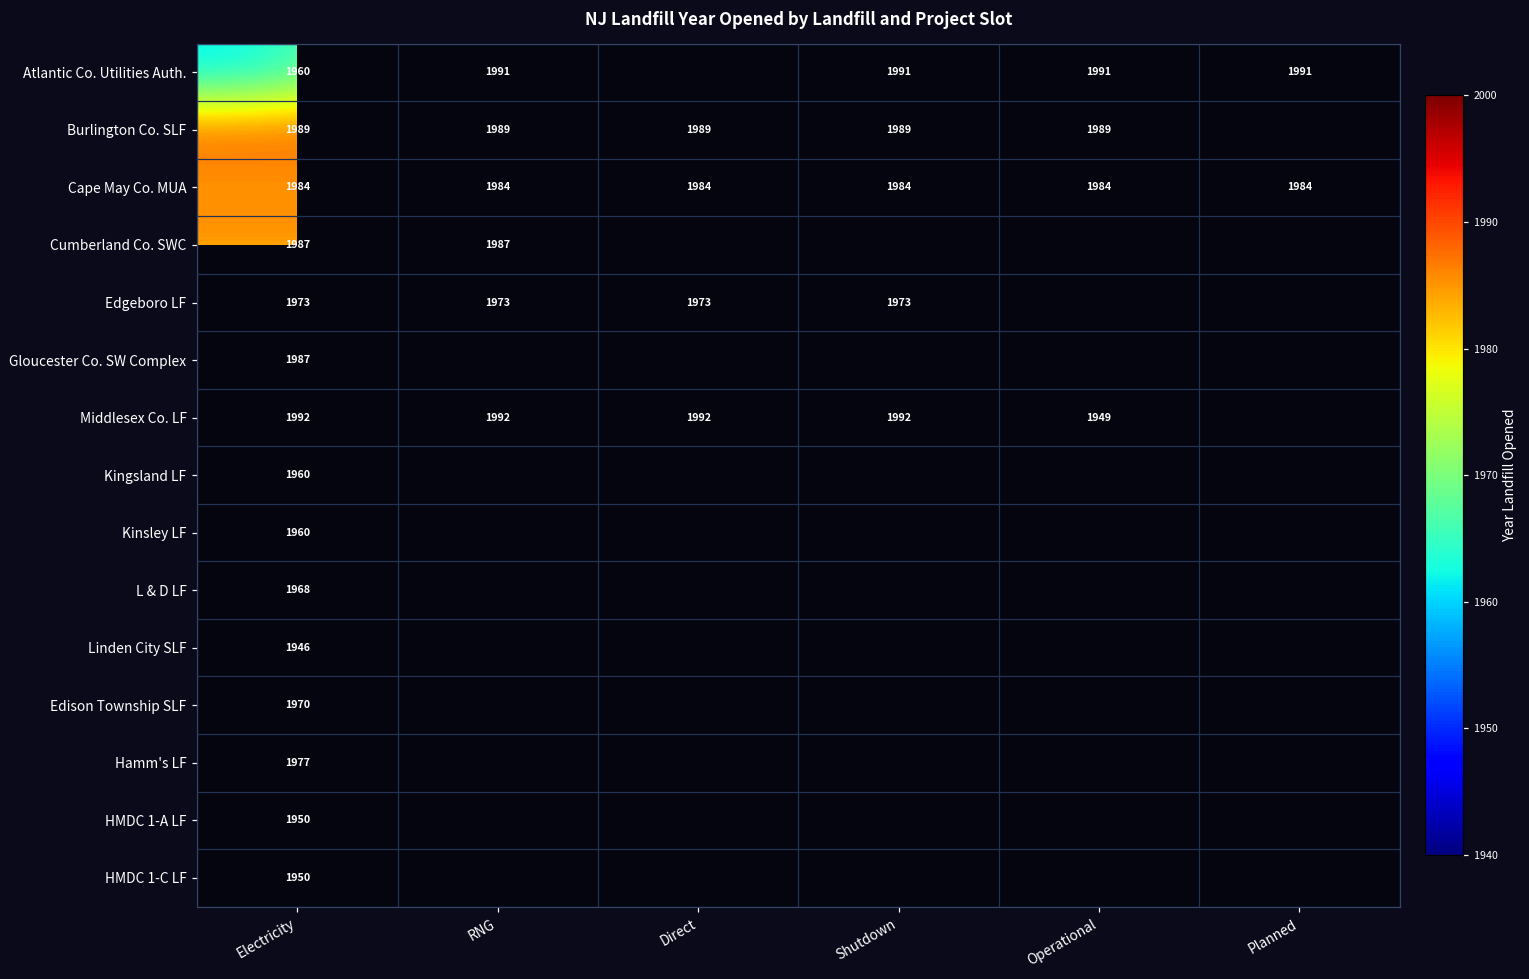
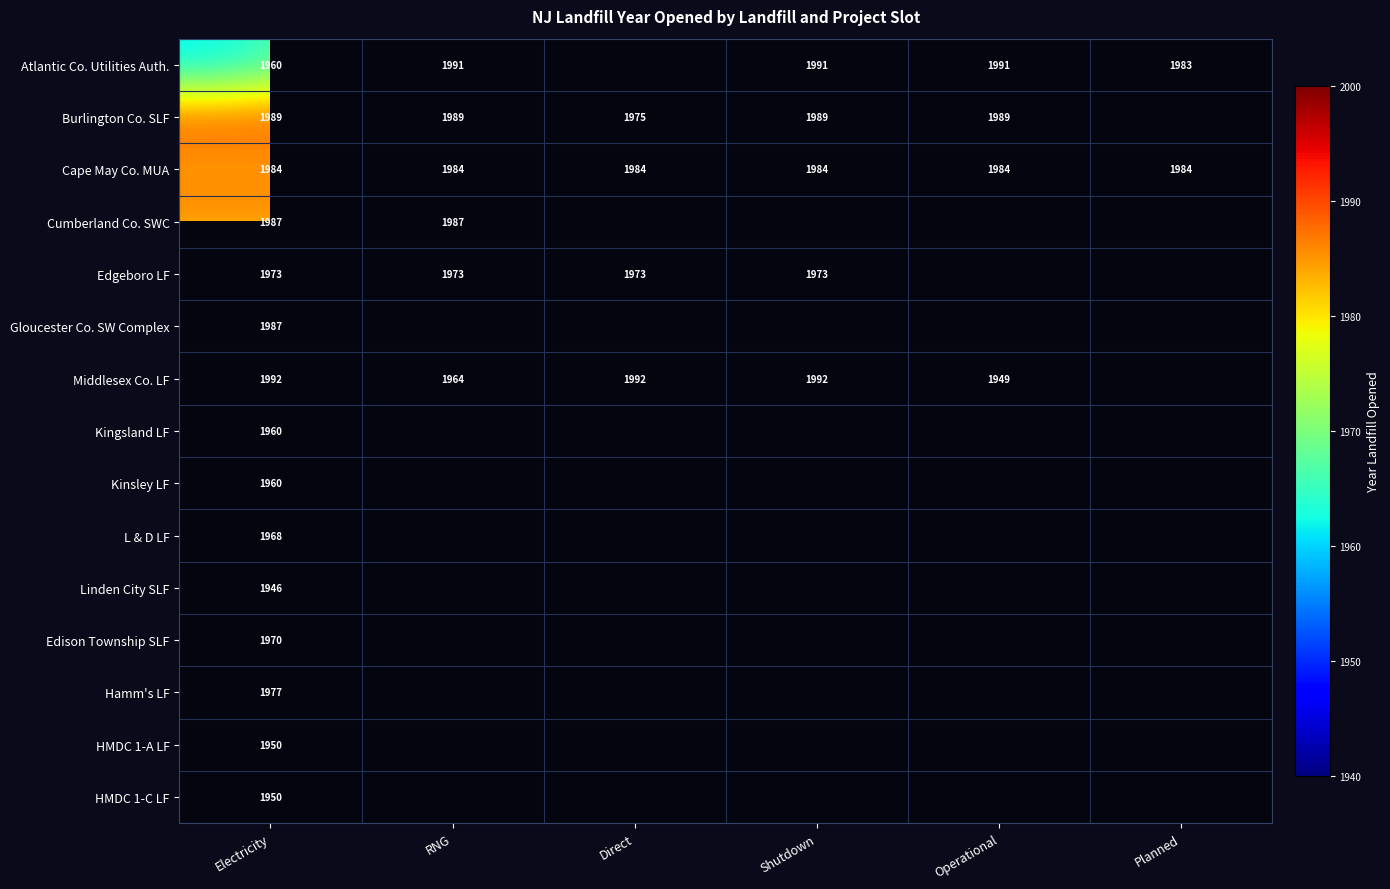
  {
    "Atlantic Co. Utilities Auth.": {
      "Electricity": 1960,
      "RNG": 1991,
      "Shutdown": 1991,
      "Operational": 1991,
-     "Planned": 1991
+     "Planned": 1983
    },
    "Burlington Co. SLF": {
      "Electricity": 1989,
      "RNG": 1989,
-     "Direct": 1989,
+     "Direct": 1975,
      "Shutdown": 1989,
      "Operational": 1989
    },
    "Cape May Co. MUA": {
      "Electricity": 1984,
      "RNG": 1984,
      "Direct": 1984,
      "Shutdown": 1984,
      "Operational": 1984,
      "Planned": 1984
    },
    "Cumberland Co. SWC": {
      "Electricity": 1987,
      "RNG": 1987
    },
    "Edgeboro LF": {
      "Electricity": 1973,
      "RNG": 1973,
      "Direct": 1973,
      "Shutdown": 1973
    },
    "Gloucester Co. SW Complex": {
      "Electricity": 1987
    },
    "Middlesex Co. LF": {
      "Electricity": 1992,
-     "RNG": 1992,
+     "RNG": 1964,
      "Direct": 1992,
      "Shutdown": 1992,
      "Operational": 1949
    },
    "Kingsland LF": {
      "Electricity": 1960
    },
    "Kinsley LF": {
      "Electricity": 1960
    },
    "L & D LF": {
      "Electricity": 1968
    },
    "Linden City SLF": {
      "Electricity": 1946
    },
    "Edison Township SLF": {
      "Electricity": 1970
    },
    "Hamm's LF": {
      "Electricity": 1977
    },
    "HMDC 1-A LF": {
      "Electricity": 1950
    },
    "HMDC 1-C LF": {
      "Electricity": 1950
    }
  }
